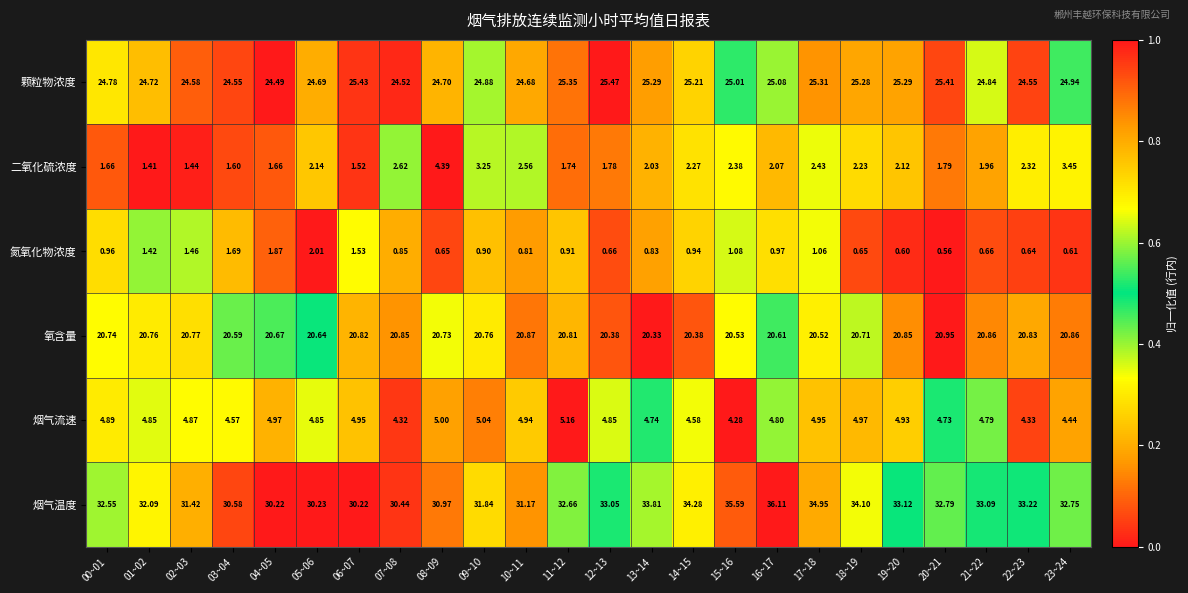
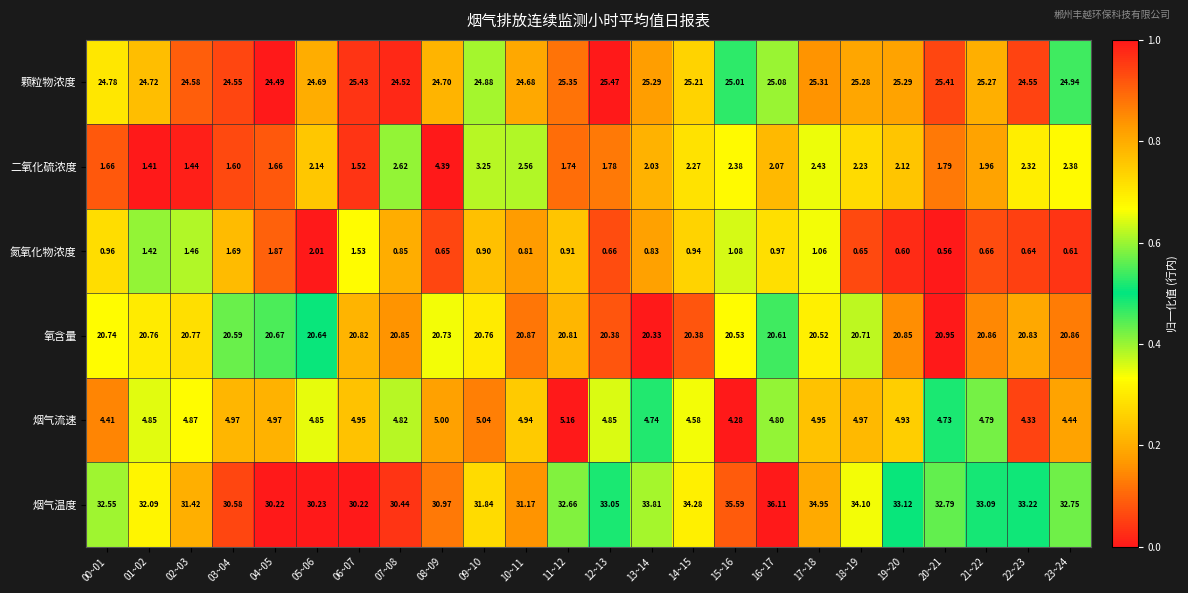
  {
    "颗粒物浓度": {
      "00~01": 24.78,
      "01~02": 24.72,
      "02~03": 24.58,
      "03~04": 24.55,
      "04~05": 24.49,
      "05~06": 24.69,
      "06~07": 25.43,
      "07~08": 24.52,
      "08~09": 24.70,
      "09~10": 24.88,
      "10~11": 24.68,
      "11~12": 25.35,
      "12~13": 25.47,
      "13~14": 25.29,
      "14~15": 25.21,
      "15~16": 25.01,
      "16~17": 25.08,
      "17~18": 25.31,
      "18~19": 25.28,
      "19~20": 25.29,
      "20~21": 25.41,
-     "21~22": 24.84,
+     "21~22": 25.27,
      "22~23": 24.55,
      "23~24": 24.94
    },
    "二氧化硫浓度": {
      "00~01": 1.66,
      "01~02": 1.41,
      "02~03": 1.44,
      "03~04": 1.60,
      "04~05": 1.66,
      "05~06": 2.14,
      "06~07": 1.52,
      "07~08": 2.62,
      "08~09": 4.39,
      "09~10": 3.25,
      "10~11": 2.56,
      "11~12": 1.74,
      "12~13": 1.78,
      "13~14": 2.03,
      "14~15": 2.27,
      "15~16": 2.38,
      "16~17": 2.07,
      "17~18": 2.43,
      "18~19": 2.23,
      "19~20": 2.12,
      "20~21": 1.79,
      "21~22": 1.96,
      "22~23": 2.32,
-     "23~24": 3.45
+     "23~24": 2.38
    },
    "氮氧化物浓度": {
      "00~01": 0.96,
      "01~02": 1.42,
      "02~03": 1.46,
      "03~04": 1.69,
      "04~05": 1.87,
      "05~06": 2.01,
      "06~07": 1.53,
      "07~08": 0.85,
      "08~09": 0.65,
      "09~10": 0.90,
      "10~11": 0.81,
      "11~12": 0.91,
      "12~13": 0.66,
      "13~14": 0.83,
      "14~15": 0.94,
      "15~16": 1.08,
      "16~17": 0.97,
      "17~18": 1.06,
      "18~19": 0.65,
      "19~20": 0.60,
      "20~21": 0.56,
      "21~22": 0.66,
      "22~23": 0.64,
      "23~24": 0.61
    },
    "氧含量": {
      "00~01": 20.74,
      "01~02": 20.76,
      "02~03": 20.77,
      "03~04": 20.59,
      "04~05": 20.67,
      "05~06": 20.64,
      "06~07": 20.82,
      "07~08": 20.85,
      "08~09": 20.73,
      "09~10": 20.76,
      "10~11": 20.87,
      "11~12": 20.81,
      "12~13": 20.38,
      "13~14": 20.33,
      "14~15": 20.38,
      "15~16": 20.53,
      "16~17": 20.61,
      "17~18": 20.52,
      "18~19": 20.71,
      "19~20": 20.85,
      "20~21": 20.95,
      "21~22": 20.86,
      "22~23": 20.83,
      "23~24": 20.86
    },
    "烟气流速": {
-     "00~01": 4.89,
+     "00~01": 4.41,
      "01~02": 4.85,
      "02~03": 4.87,
-     "03~04": 4.57,
+     "03~04": 4.97,
      "04~05": 4.97,
      "05~06": 4.85,
      "06~07": 4.95,
-     "07~08": 4.32,
+     "07~08": 4.82,
      "08~09": 5.00,
      "09~10": 5.04,
      "10~11": 4.94,
      "11~12": 5.16,
      "12~13": 4.85,
      "13~14": 4.74,
      "14~15": 4.58,
      "15~16": 4.28,
      "16~17": 4.80,
      "17~18": 4.95,
      "18~19": 4.97,
      "19~20": 4.93,
      "20~21": 4.73,
      "21~22": 4.79,
      "22~23": 4.33,
      "23~24": 4.44
    },
    "烟气温度": {
      "00~01": 32.55,
      "01~02": 32.09,
      "02~03": 31.42,
      "03~04": 30.58,
      "04~05": 30.22,
      "05~06": 30.23,
      "06~07": 30.22,
      "07~08": 30.44,
      "08~09": 30.97,
      "09~10": 31.84,
      "10~11": 31.17,
      "11~12": 32.66,
      "12~13": 33.05,
      "13~14": 33.81,
      "14~15": 34.28,
      "15~16": 35.59,
      "16~17": 36.11,
      "17~18": 34.95,
      "18~19": 34.10,
      "19~20": 33.12,
      "20~21": 32.79,
      "21~22": 33.09,
      "22~23": 33.22,
      "23~24": 32.75
    }
  }
